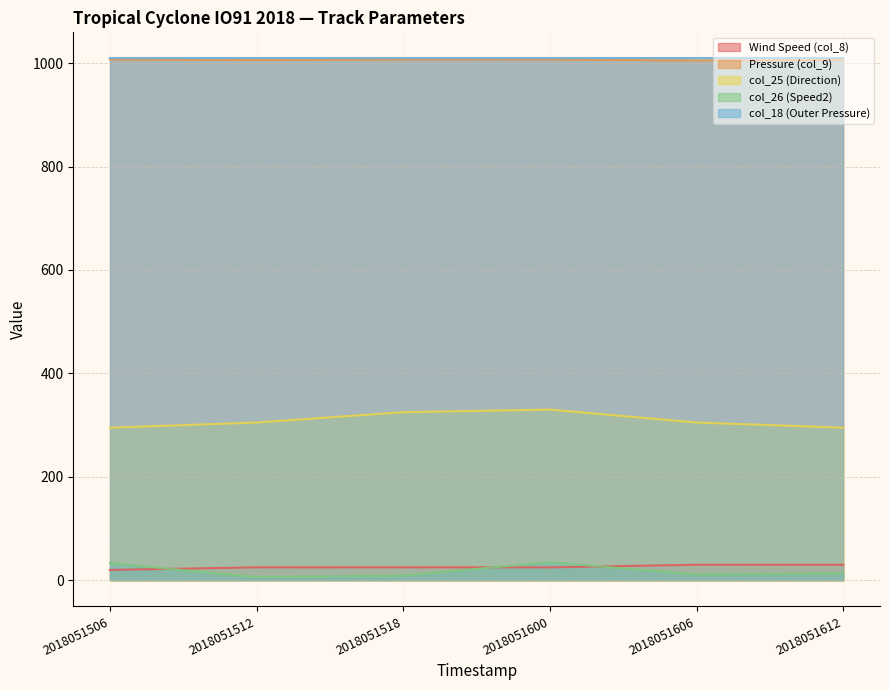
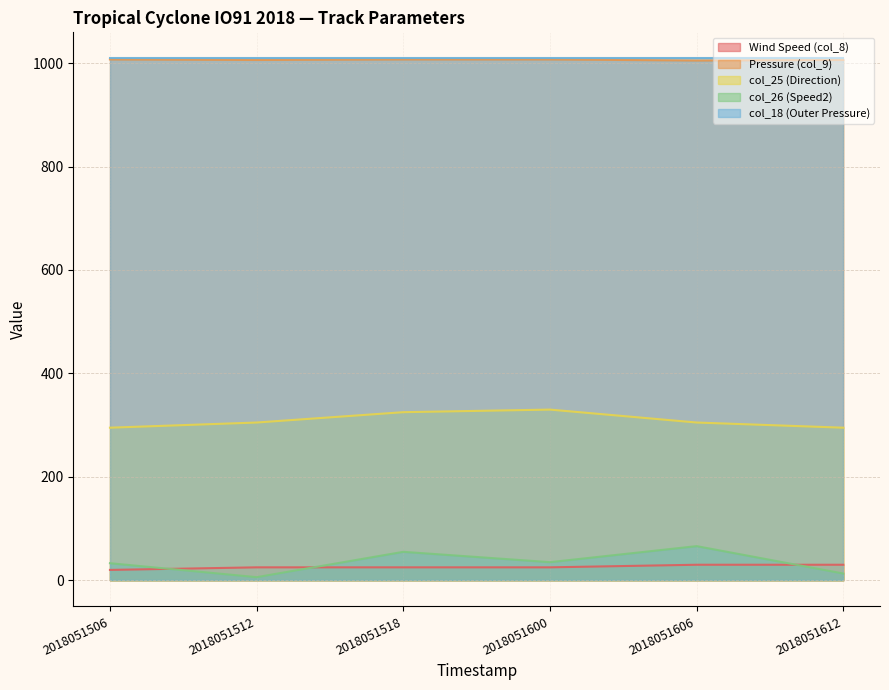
  {
    "col_26 (Speed2)": {
      "2018051506": 30,
      "2018051512": 10,
-     "2018051518": 10,
+     "2018051518": 60,
      "2018051600": 40,
-     "2018051606": 10,
+     "2018051606": 70,
      "2018051612": 10
    }
  }
